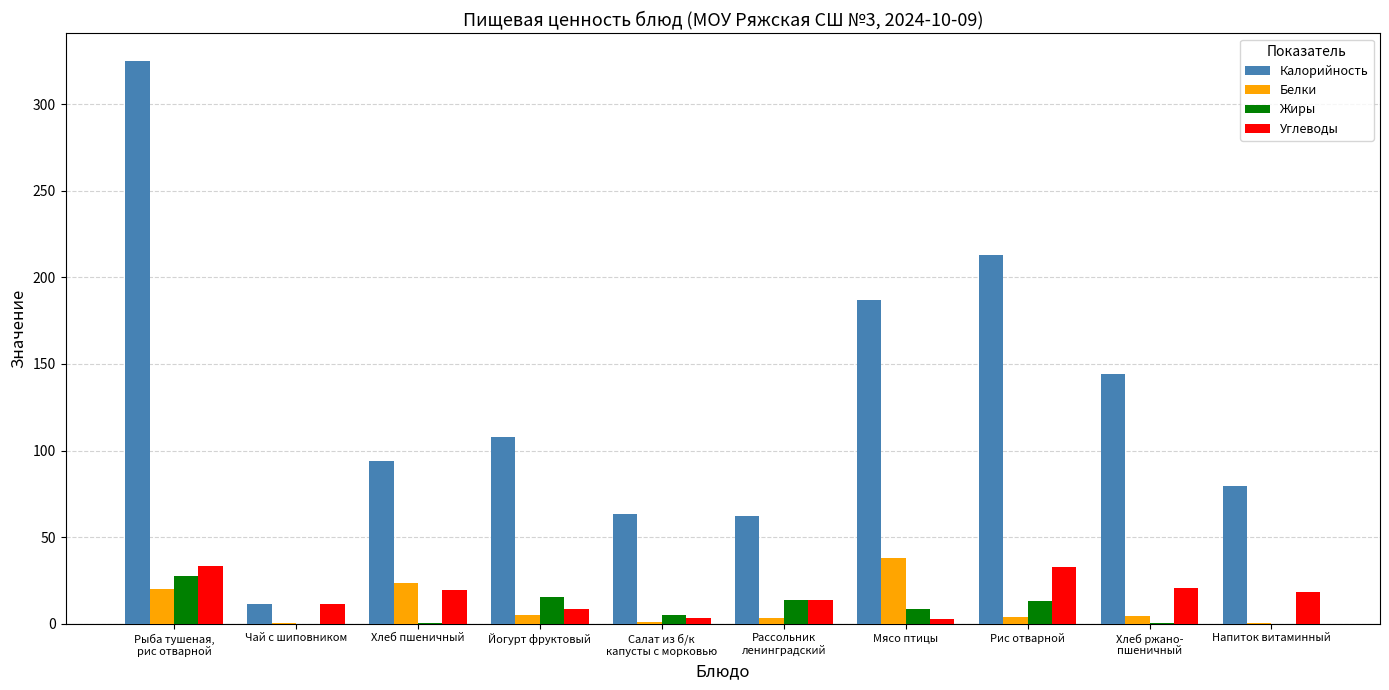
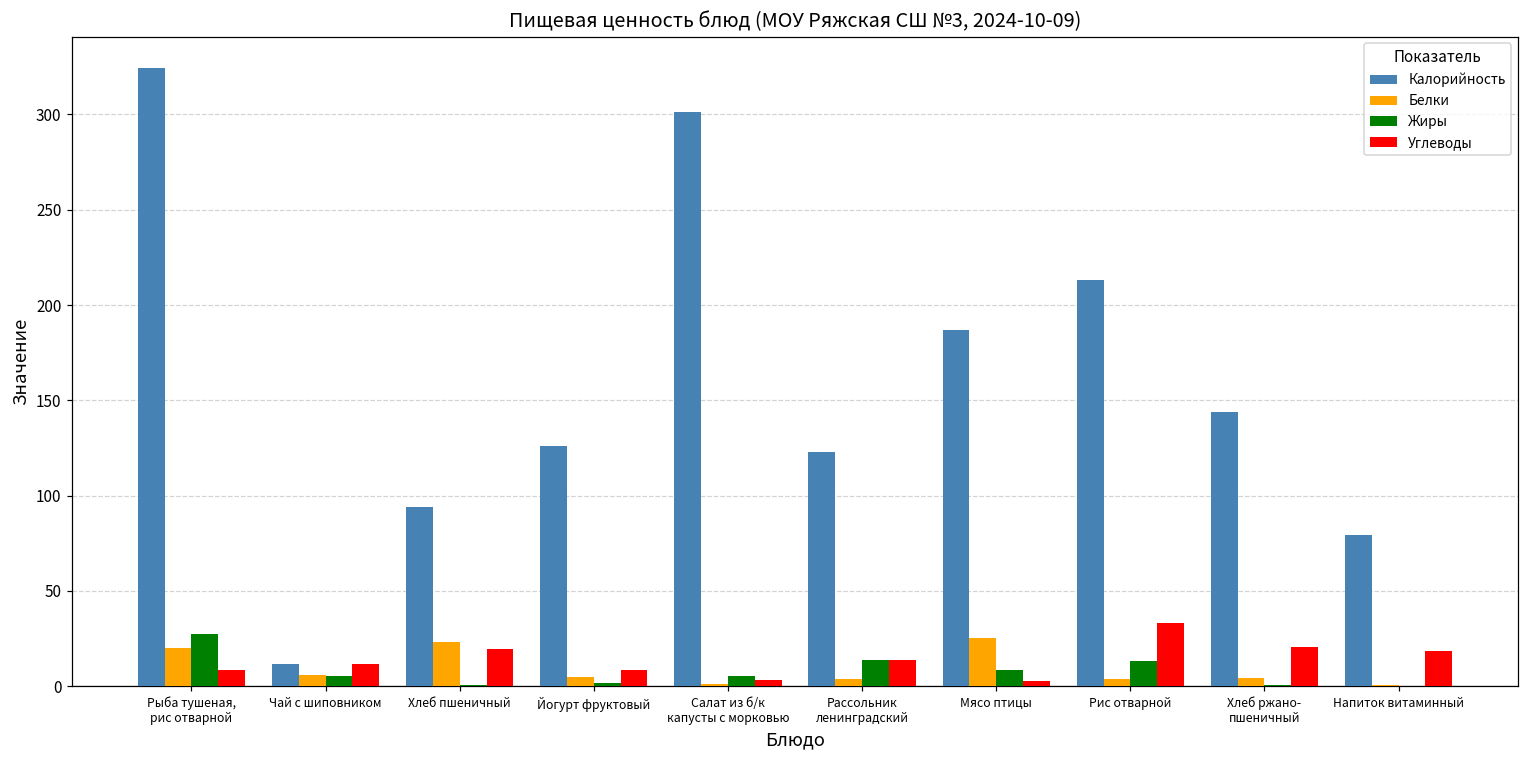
  {
    "Калорийность": {
      "Рыба тушеная, рис отварной": 325,
      "Чай с шиповником": 12,
      "Хлеб пшеничный": 94,
-     "Йогурт фруктовый": 108,
-     "Салат из б/к капусты с морковью": 63,
-     "Рассольник ленинградский": 62,
+     "Йогурт фруктовый": 126,
+     "Салат из б/к капусты с морковью": 301,
+     "Рассольник ленинградский": 123,
      "Мясо птицы": 187,
      "Рис отварной": 213,
      "Хлеб ржано- пшеничный": 144,
      "Напиток витаминный": 79
    },
    "Белки": {
      "Рыба тушеная, рис отварной": 20,
-     "Чай с шиповником": 0,
+     "Чай с шиповником": 6,
      "Хлеб пшеничный": 23,
      "Йогурт фруктовый": 5,
      "Рассольник ленинградский": 4,
-     "Мясо птицы": 38,
+     "Мясо птицы": 25,
      "Рис отварной": 4,
      "Хлеб ржано- пшеничный": 4
    },
    "Жиры": {
      "Рыба тушеная, рис отварной": 27,
-     "Чай с шиповником": 0,
-     "Йогурт фруктовый": 16,
+     "Чай с шиповником": 6,
+     "Йогурт фруктовый": 2,
      "Салат из б/к капусты с морковью": 5,
      "Рассольник ленинградский": 13,
      "Мясо птицы": 8,
      "Рис отварной": 13
    },
    "Углеводы": {
-     "Рыба тушеная, рис отварной": 33,
+     "Рыба тушеная, рис отварной": 8,
      "Чай с шиповником": 12,
      "Хлеб пшеничный": 19,
      "Йогурт фруктовый": 9,
      "Салат из б/к капусты с морковью": 3,
      "Рассольник ленинградский": 14,
      "Мясо птицы": 2,
      "Рис отварной": 33,
      "Хлеб ржано- пшеничный": 21,
      "Напиток витаминный": 18
    }
  }
